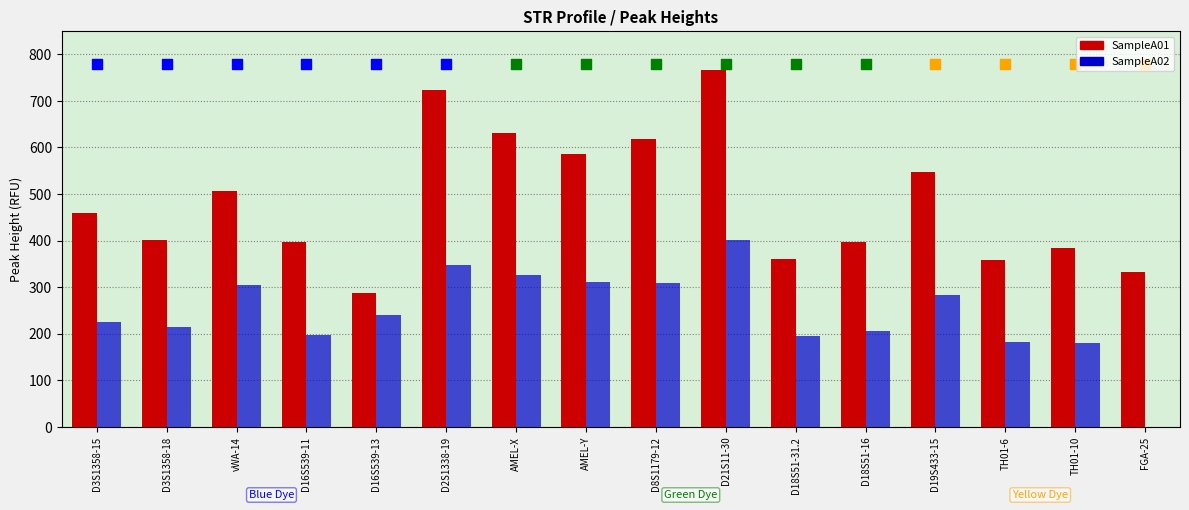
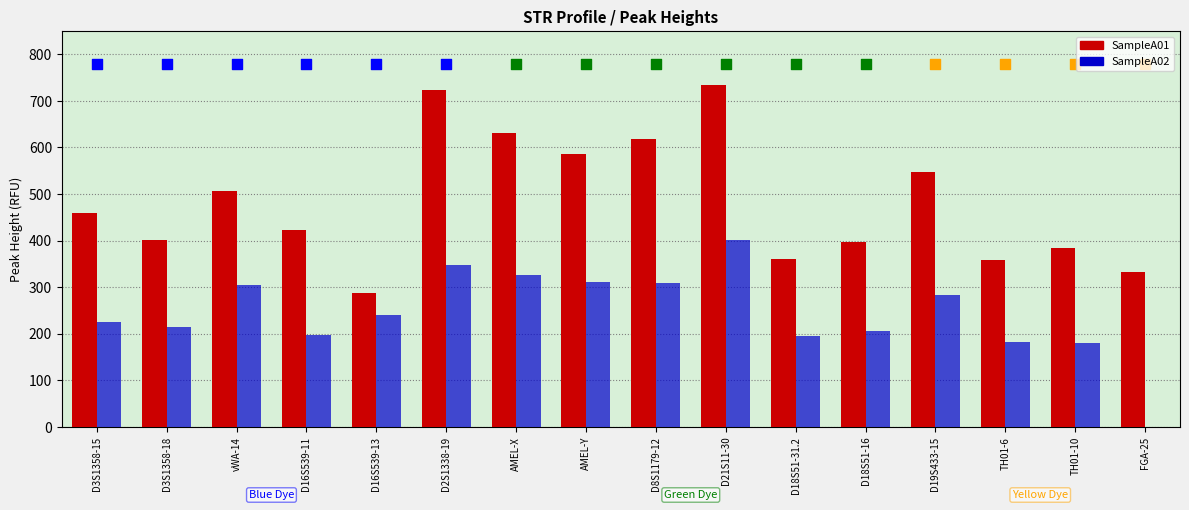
  {
    "SampleA01": {
      "D3S1358-15": 460,
      "D3S1358-18": 400,
      "vWA-14": 510,
-     "D16S539-11": 400,
+     "D16S539-11": 420,
      "D16S539-13": 290,
      "D2S1338-19": 720,
      "AMEL-X": 630,
      "AMEL-Y": 590,
      "D8S1179-12": 620,
-     "D21S11-30": 770,
+     "D21S11-30": 730,
      "D18S51-31.2": 360,
      "D18S51-16": 400,
      "D19S433-15": 550,
      "TH01-6": 360,
      "TH01-10": 380,
      "FGA-25": 330
    }
  }
